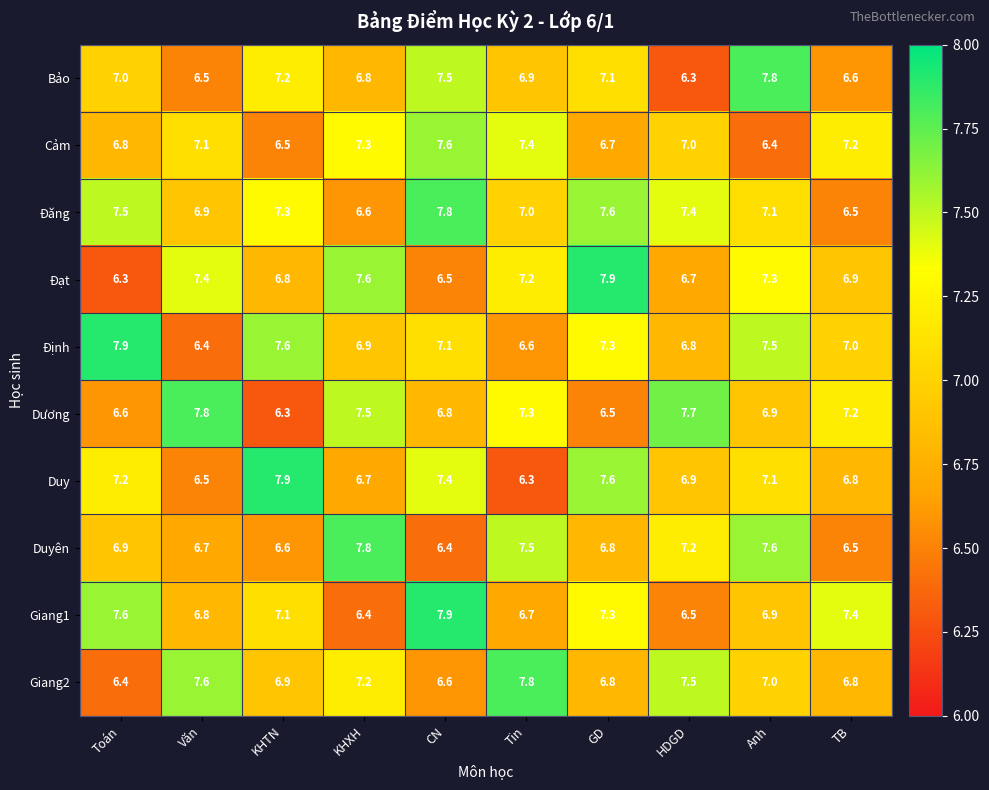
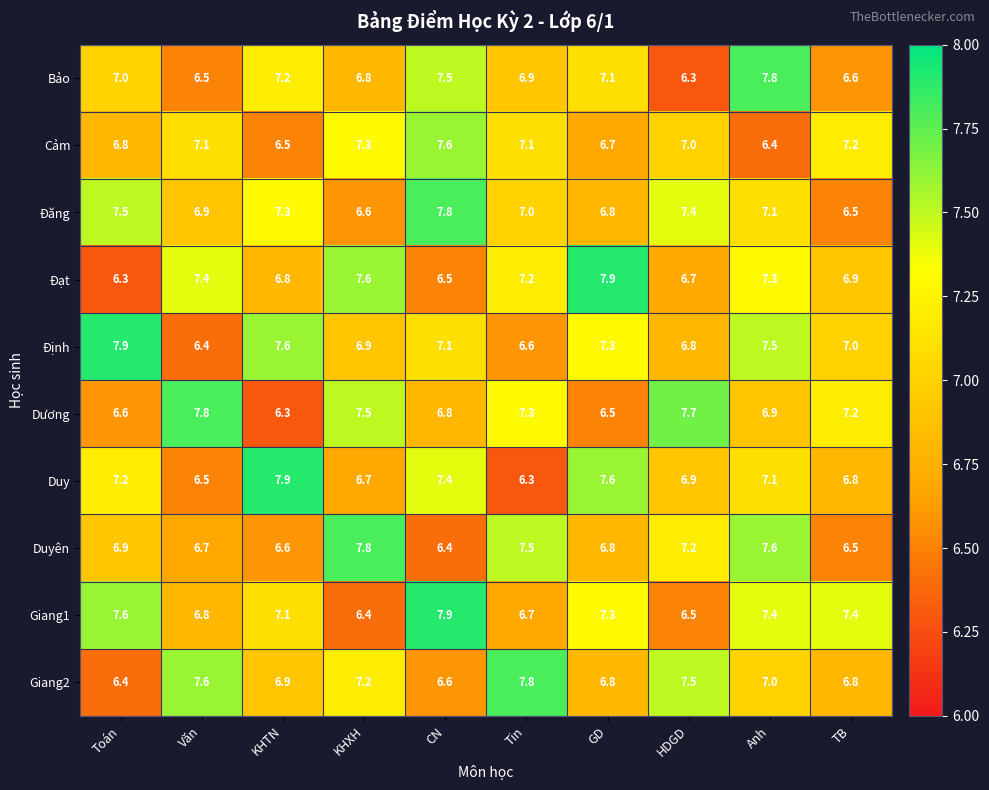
  {
    "Bảo": {
      "Toán": 7.0,
      "Văn": 6.5,
      "KHTN": 7.2,
      "KHXH": 6.8,
      "CN": 7.5,
      "Tin": 6.9,
      "GD": 7.1,
      "HDGD": 6.3,
      "Anh": 7.8,
      "TB": 6.6
    },
    "Cảm": {
      "Toán": 6.8,
      "Văn": 7.1,
      "KHTN": 6.5,
      "KHXH": 7.3,
      "CN": 7.6,
-     "Tin": 7.4,
+     "Tin": 7.1,
      "GD": 6.7,
      "HDGD": 7.0,
      "Anh": 6.4,
      "TB": 7.2
    },
    "Đăng": {
      "Toán": 7.5,
      "Văn": 6.9,
      "KHTN": 7.3,
      "KHXH": 6.6,
      "CN": 7.8,
      "Tin": 7.0,
-     "GD": 7.6,
+     "GD": 6.8,
      "HDGD": 7.4,
      "Anh": 7.1,
      "TB": 6.5
    },
    "Đạt": {
      "Toán": 6.3,
      "Văn": 7.4,
      "KHTN": 6.8,
      "KHXH": 7.6,
      "CN": 6.5,
      "Tin": 7.2,
      "GD": 7.9,
      "HDGD": 6.7,
      "Anh": 7.3,
      "TB": 6.9
    },
    "Định": {
      "Toán": 7.9,
      "Văn": 6.4,
      "KHTN": 7.6,
      "KHXH": 6.9,
      "CN": 7.1,
      "Tin": 6.6,
      "GD": 7.3,
      "HDGD": 6.8,
      "Anh": 7.5,
      "TB": 7.0
    },
    "Dương": {
      "Toán": 6.6,
      "Văn": 7.8,
      "KHTN": 6.3,
      "KHXH": 7.5,
      "CN": 6.8,
      "Tin": 7.3,
      "GD": 6.5,
      "HDGD": 7.7,
      "Anh": 6.9,
      "TB": 7.2
    },
    "Duy": {
      "Toán": 7.2,
      "Văn": 6.5,
      "KHTN": 7.9,
      "KHXH": 6.7,
      "CN": 7.4,
      "Tin": 6.3,
      "GD": 7.6,
      "HDGD": 6.9,
      "Anh": 7.1,
      "TB": 6.8
    },
    "Duyên": {
      "Toán": 6.9,
      "Văn": 6.7,
      "KHTN": 6.6,
      "KHXH": 7.8,
      "CN": 6.4,
      "Tin": 7.5,
      "GD": 6.8,
      "HDGD": 7.2,
      "Anh": 7.6,
      "TB": 6.5
    },
    "Giang1": {
      "Toán": 7.6,
      "Văn": 6.8,
      "KHTN": 7.1,
      "KHXH": 6.4,
      "CN": 7.9,
      "Tin": 6.7,
      "GD": 7.3,
      "HDGD": 6.5,
-     "Anh": 6.9,
+     "Anh": 7.4,
      "TB": 7.4
    },
    "Giang2": {
      "Toán": 6.4,
      "Văn": 7.6,
      "KHTN": 6.9,
      "KHXH": 7.2,
      "CN": 6.6,
      "Tin": 7.8,
      "GD": 6.8,
      "HDGD": 7.5,
      "Anh": 7.0,
      "TB": 6.8
    }
  }
